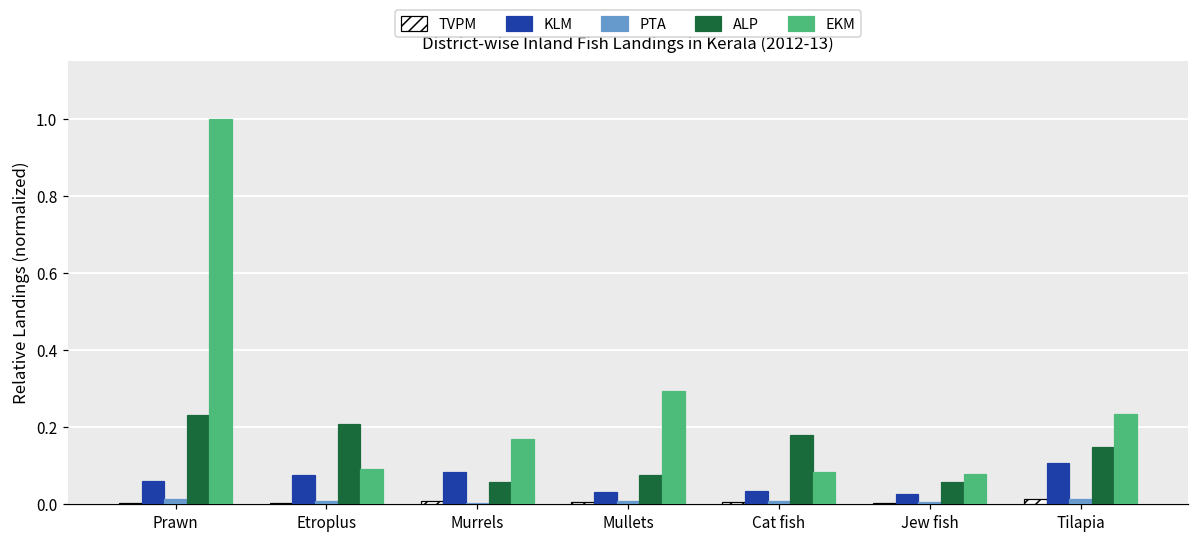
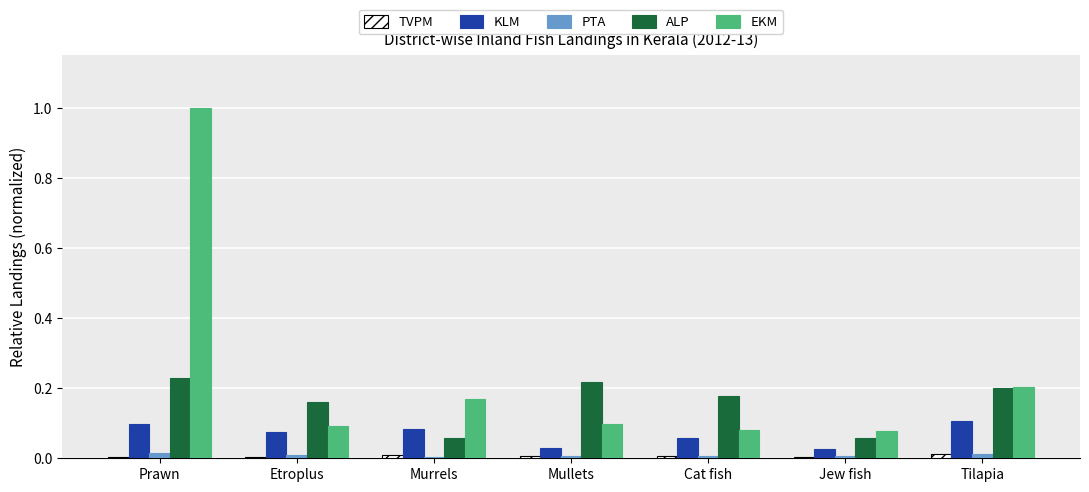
  {
    "TVPM": {
      "Murrels": 0.01,
      "Tilapia": 0.01
    },
    "KLM": {
-     "Prawn": 0.06,
+     "Prawn": 0.10,
      "Etroplus": 0.08,
      "Murrels": 0.08,
      "Mullets": 0.03,
-     "Cat fish": 0.03,
+     "Cat fish": 0.06,
      "Jew fish": 0.03,
      "Tilapia": 0.11
    },
    "PTA": {
      "Prawn": 0.01,
      "Etroplus": 0.01,
      "Tilapia": 0.01
    },
    "ALP": {
      "Prawn": 0.23,
-     "Etroplus": 0.21,
+     "Etroplus": 0.16,
      "Murrels": 0.06,
-     "Mullets": 0.08,
+     "Mullets": 0.22,
      "Cat fish": 0.18,
      "Jew fish": 0.06,
-     "Tilapia": 0.15
+     "Tilapia": 0.20
    },
    "EKM": {
      "Prawn": 1.00,
      "Etroplus": 0.09,
      "Murrels": 0.17,
-     "Mullets": 0.29,
+     "Mullets": 0.10,
      "Cat fish": 0.08,
      "Jew fish": 0.08,
-     "Tilapia": 0.23
+     "Tilapia": 0.20
    }
  }
